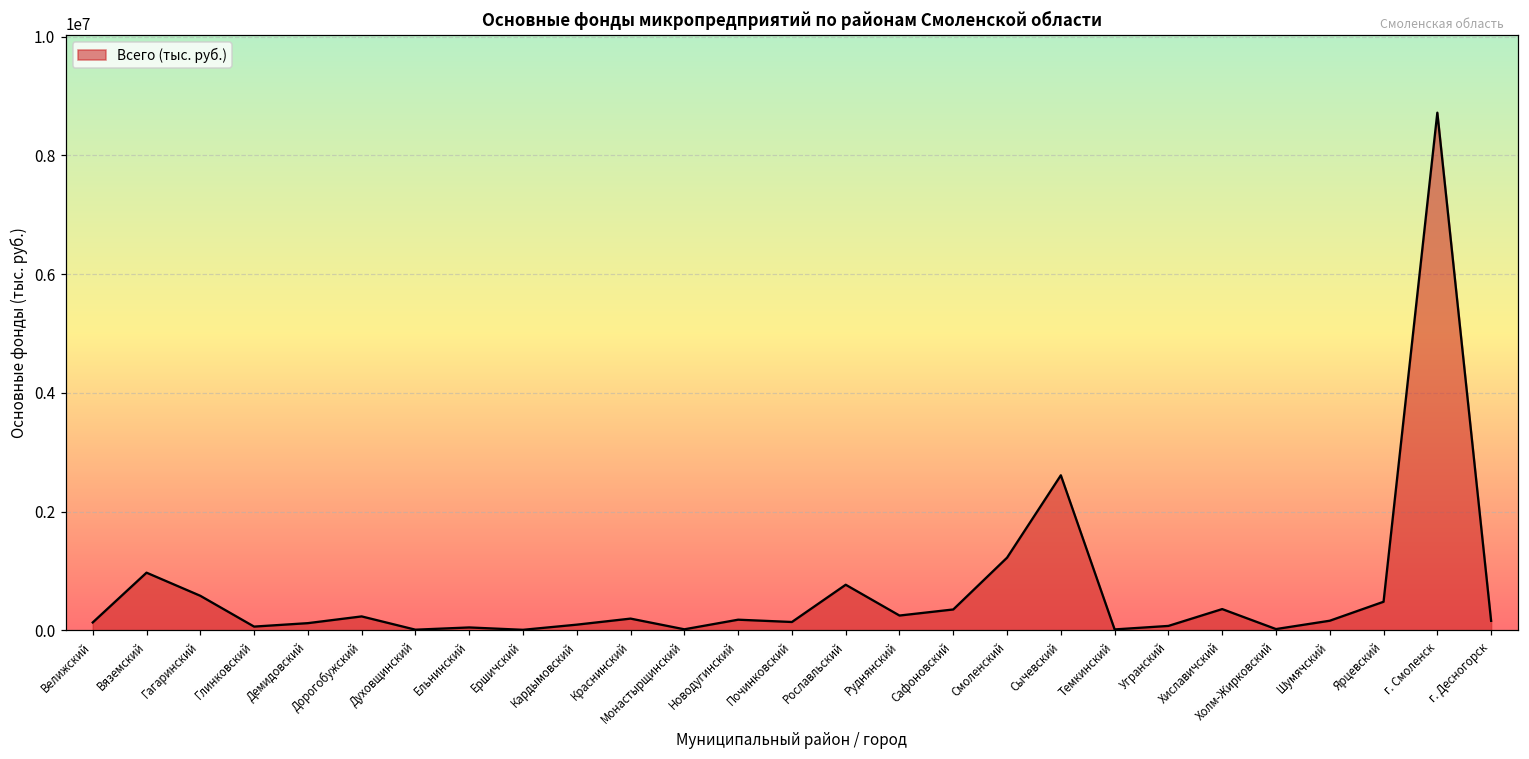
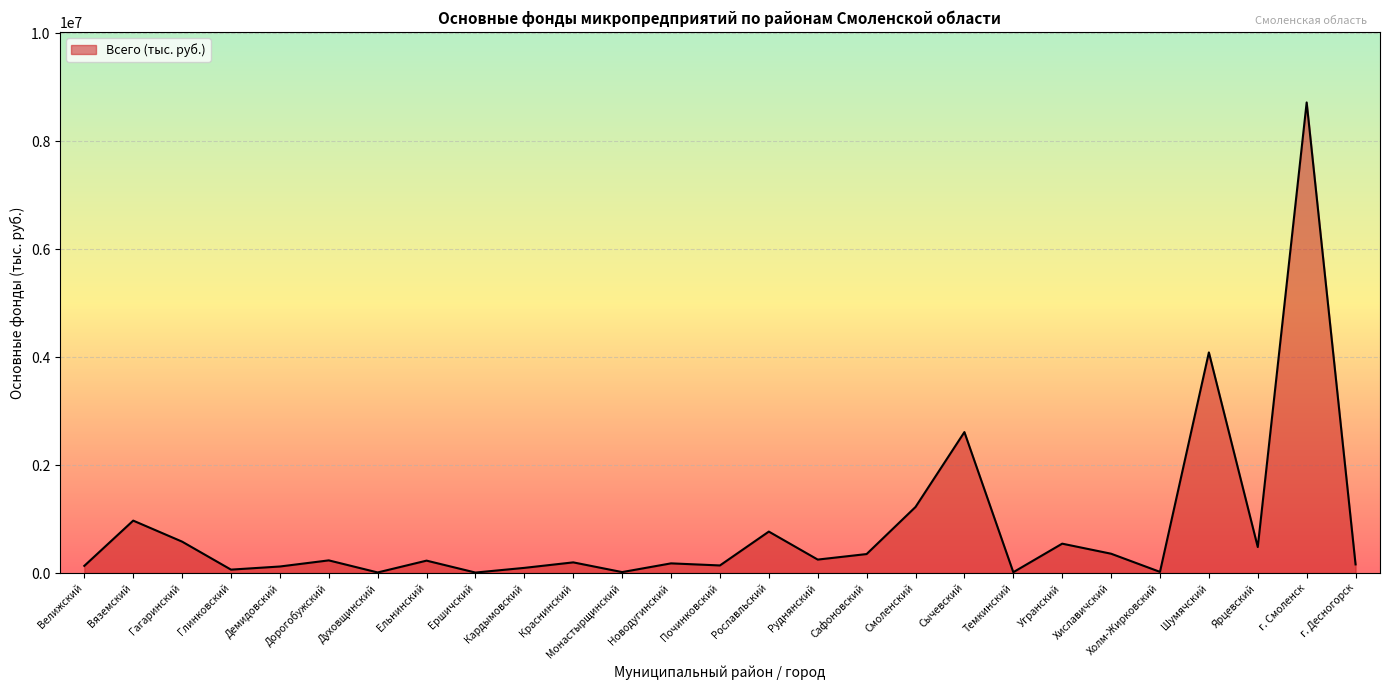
  {
    "Велижский": 100000,
    "Вяземский": 1000000,
    "Гагаринский": 600000,
    "Глинковский": 100000,
    "Демидовский": 100000,
    "Дорогобужский": 200000,
    "Духовщинский": 0,
-   "Ельнинский": 0,
+   "Ельнинский": 200000,
    "Ершичский": 0,
    "Кардымовский": 100000,
    "Краснинский": 200000,
    "Монастырщинский": 0,
    "Новодугинский": 200000,
    "Починковский": 100000,
    "Рославльский": 800000,
    "Руднянский": 200000,
    "Сафоновский": 400000,
    "Смоленский": 1200000,
    "Сычевский": 2600000,
    "Темкинский": 0,
-   "Угранский": 100000,
+   "Угранский": 500000,
    "Хиславичский": 400000,
    "Холм-Жирковский": 0,
-   "Шумячский": 200000,
+   "Шумячский": 4100000,
    "Ярцевский": 500000,
    "г. Смоленск": 8700000,
    "г. Десногорск": 200000
  }
